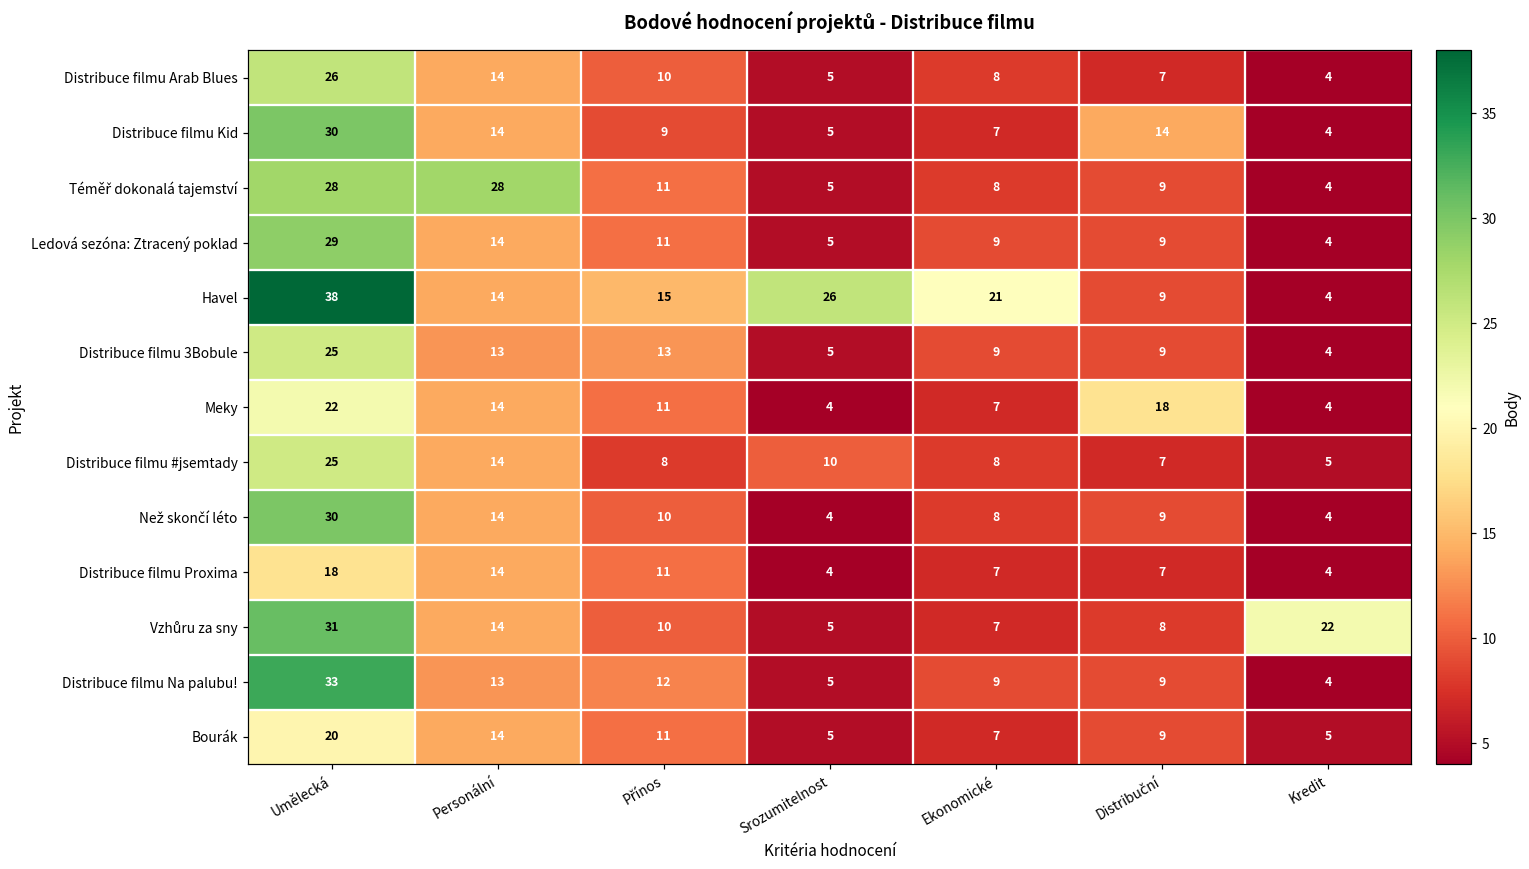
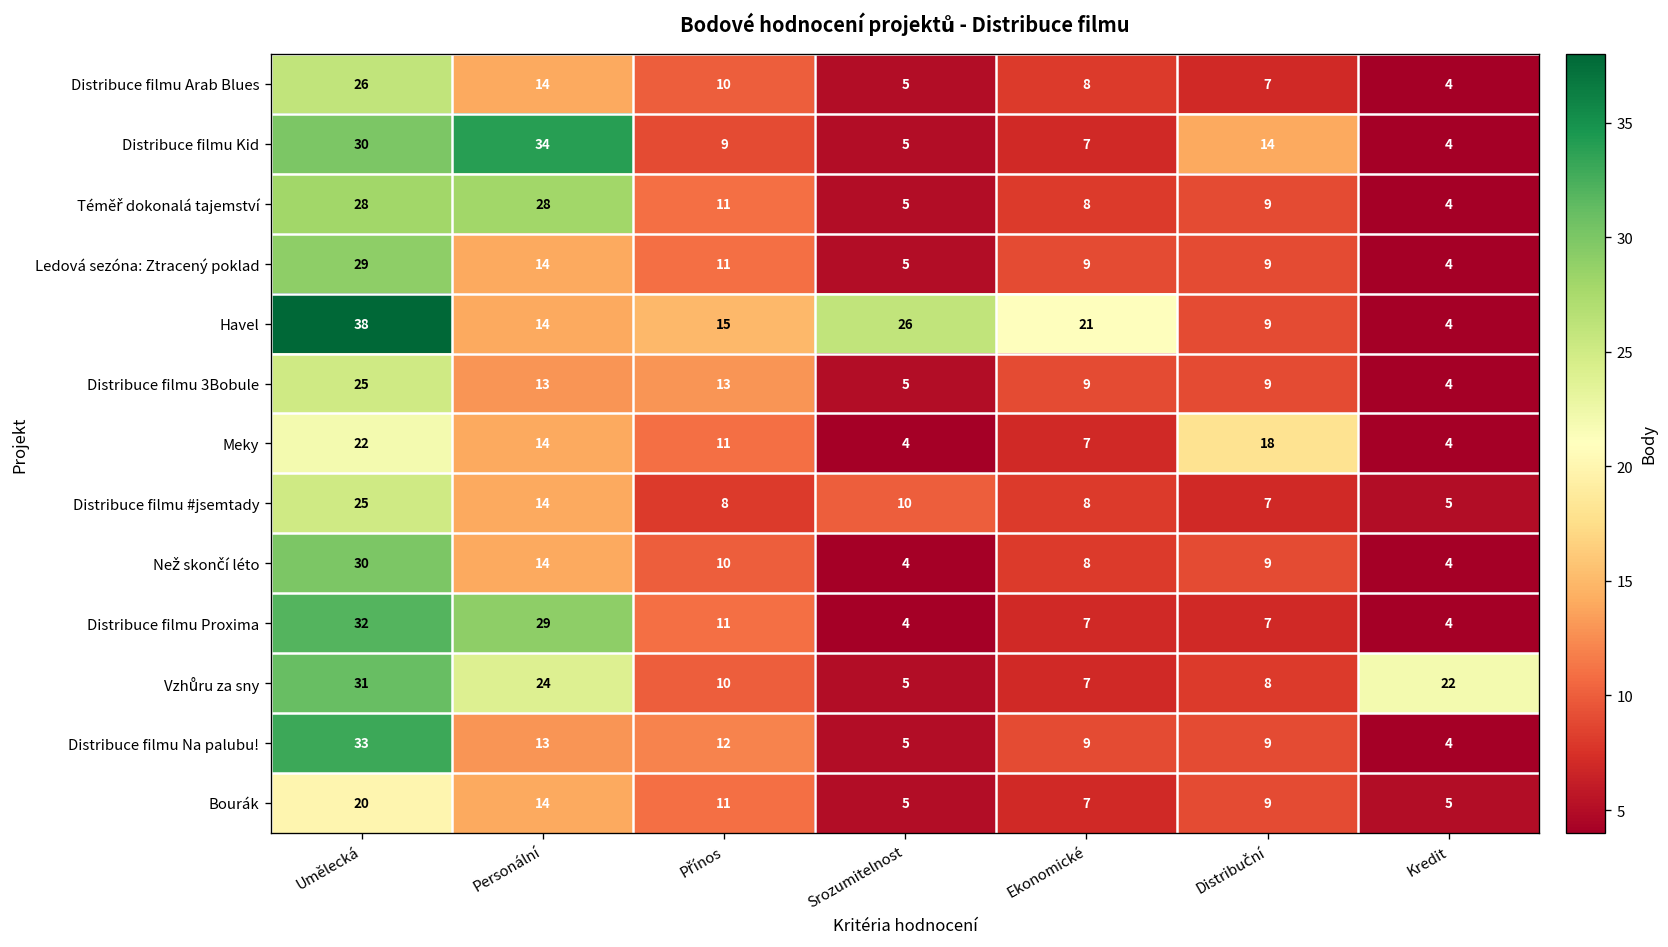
  {
    "Distribuce filmu Arab Blues": {
      "Umělecká": 26,
      "Personální": 14,
      "Přínos": 10,
      "Srozumitelnost": 5,
      "Ekonomické": 8,
      "Distribuční": 7,
      "Kredit": 4
    },
    "Distribuce filmu Kid": {
      "Umělecká": 30,
-     "Personální": 14,
+     "Personální": 34,
      "Přínos": 9,
      "Srozumitelnost": 5,
      "Ekonomické": 7,
      "Distribuční": 14,
      "Kredit": 4
    },
    "Téměř dokonalá tajemství": {
      "Umělecká": 28,
      "Personální": 28,
      "Přínos": 11,
      "Srozumitelnost": 5,
      "Ekonomické": 8,
      "Distribuční": 9,
      "Kredit": 4
    },
    "Ledová sezóna: Ztracený poklad": {
      "Umělecká": 29,
      "Personální": 14,
      "Přínos": 11,
      "Srozumitelnost": 5,
      "Ekonomické": 9,
      "Distribuční": 9,
      "Kredit": 4
    },
    "Havel": {
      "Umělecká": 38,
      "Personální": 14,
      "Přínos": 15,
      "Srozumitelnost": 26,
      "Ekonomické": 21,
      "Distribuční": 9,
      "Kredit": 4
    },
    "Distribuce filmu 3Bobule": {
      "Umělecká": 25,
      "Personální": 13,
      "Přínos": 13,
      "Srozumitelnost": 5,
      "Ekonomické": 9,
      "Distribuční": 9,
      "Kredit": 4
    },
    "Meky": {
      "Umělecká": 22,
      "Personální": 14,
      "Přínos": 11,
      "Srozumitelnost": 4,
      "Ekonomické": 7,
      "Distribuční": 18,
      "Kredit": 4
    },
    "Distribuce filmu #jsemtady": {
      "Umělecká": 25,
      "Personální": 14,
      "Přínos": 8,
      "Srozumitelnost": 10,
      "Ekonomické": 8,
      "Distribuční": 7,
      "Kredit": 5
    },
    "Než skončí léto": {
      "Umělecká": 30,
      "Personální": 14,
      "Přínos": 10,
      "Srozumitelnost": 4,
      "Ekonomické": 8,
      "Distribuční": 9,
      "Kredit": 4
    },
    "Distribuce filmu Proxima": {
-     "Umělecká": 18,
-     "Personální": 14,
+     "Umělecká": 32,
+     "Personální": 29,
      "Přínos": 11,
      "Srozumitelnost": 4,
      "Ekonomické": 7,
      "Distribuční": 7,
      "Kredit": 4
    },
    "Vzhůru za sny": {
      "Umělecká": 31,
-     "Personální": 14,
+     "Personální": 24,
      "Přínos": 10,
      "Srozumitelnost": 5,
      "Ekonomické": 7,
      "Distribuční": 8,
      "Kredit": 22
    },
    "Distribuce filmu Na palubu!": {
      "Umělecká": 33,
      "Personální": 13,
      "Přínos": 12,
      "Srozumitelnost": 5,
      "Ekonomické": 9,
      "Distribuční": 9,
      "Kredit": 4
    },
    "Bourák": {
      "Umělecká": 20,
      "Personální": 14,
      "Přínos": 11,
      "Srozumitelnost": 5,
      "Ekonomické": 7,
      "Distribuční": 9,
      "Kredit": 5
    }
  }
